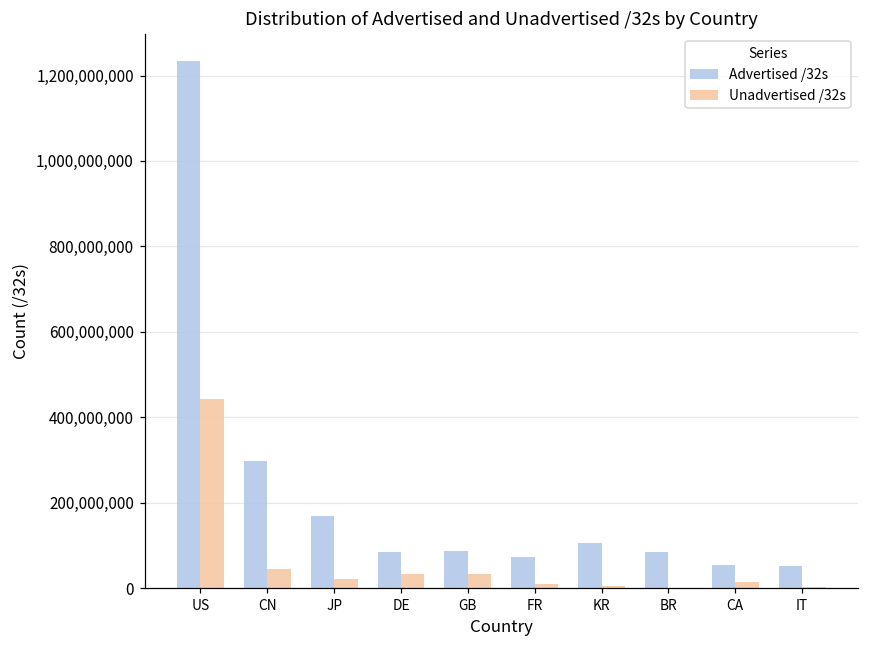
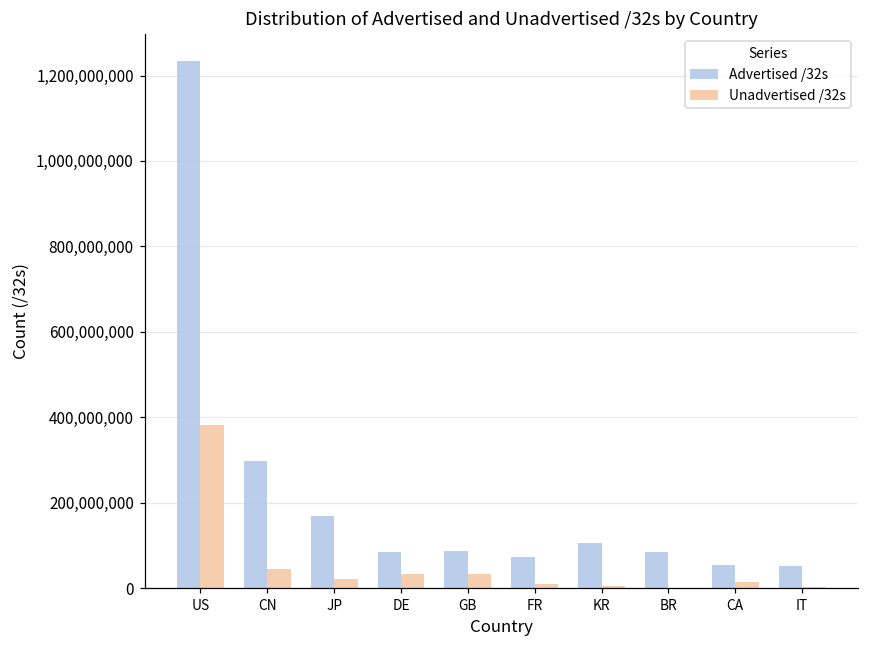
  {
    "Advertised /32s": {
      "US": "1,230,000,000",
      "CN": "300,000,000",
      "JP": "170,000,000",
      "DE": "80,000,000",
      "GB": "90,000,000",
      "FR": "70,000,000",
      "KR": "110,000,000",
      "BR": "90,000,000",
      "CA": "50,000,000",
      "IT": "50,000,000"
    },
    "Unadvertised /32s": {
-     "US": "440,000,000",
+     "US": "380,000,000",
      "CN": "50,000,000",
      "JP": "20,000,000",
      "DE": "30,000,000",
      "GB": "30,000,000",
      "FR": "10,000,000",
      "CA": "10,000,000"
    }
  }
